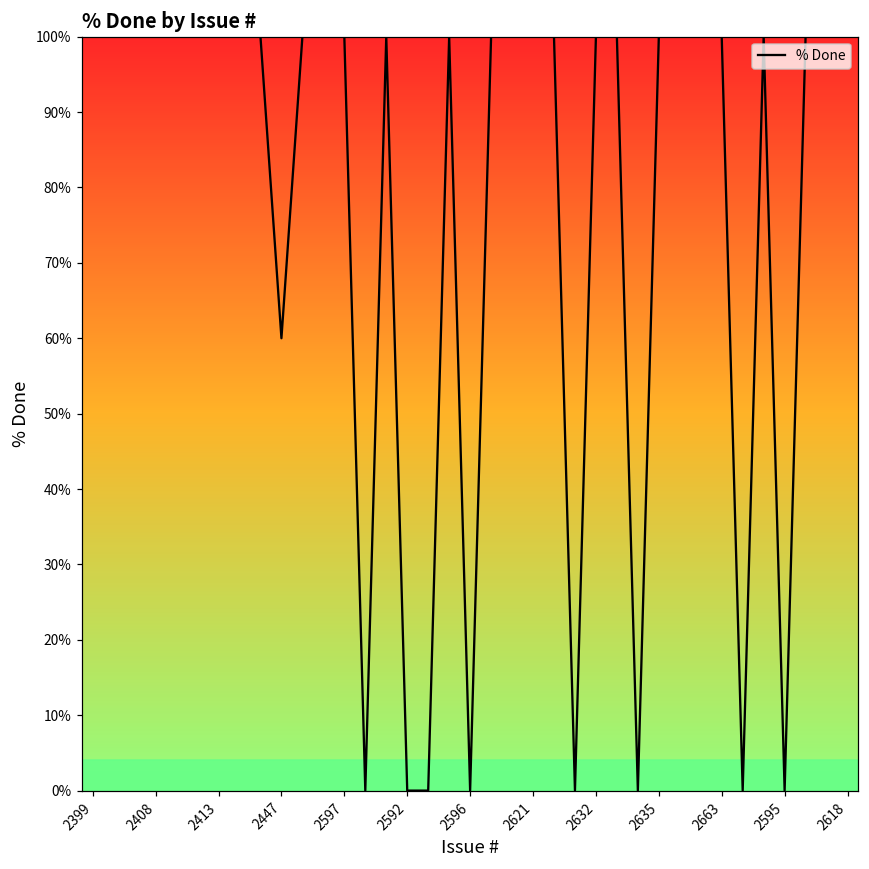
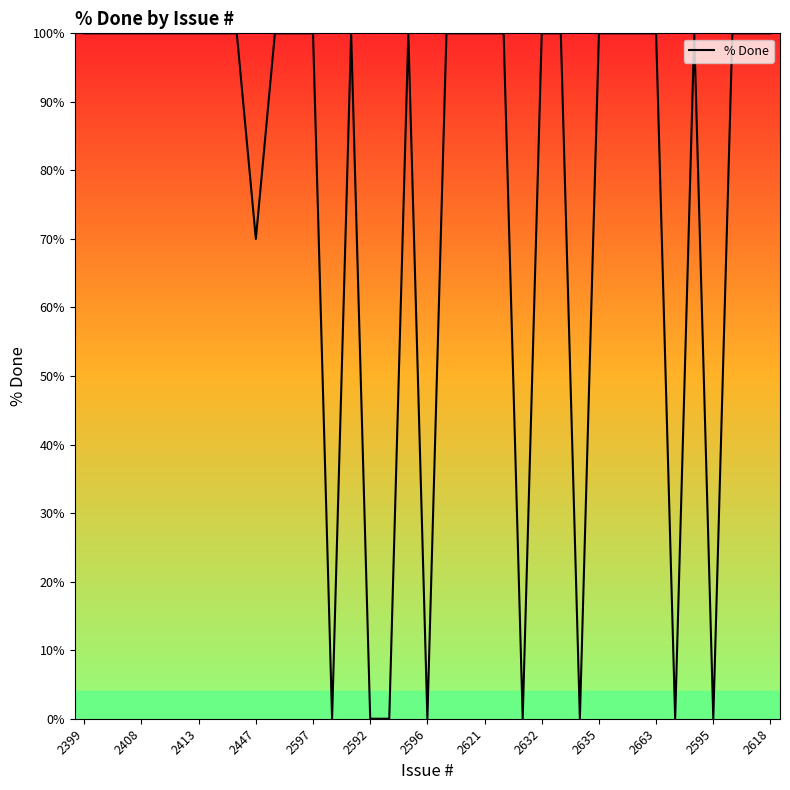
  {
    "2399": "100%",
    "2408": "100%",
    "2413": "100%",
-   "2447": "60%",
+   "2447": "70%",
    "2597": "100%",
    "2621": "100%",
    "2632": "100%",
    "2635": "100%",
    "2663": "100%",
    "2618": "100%"
  }
